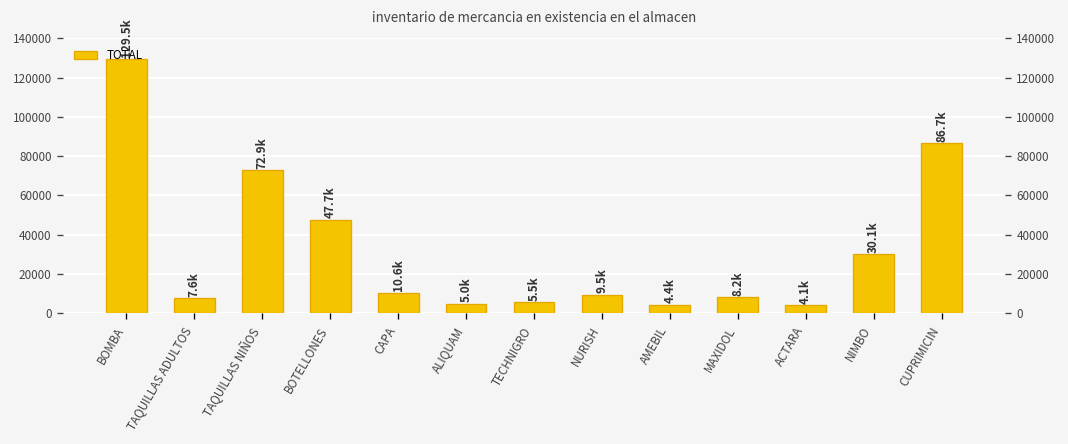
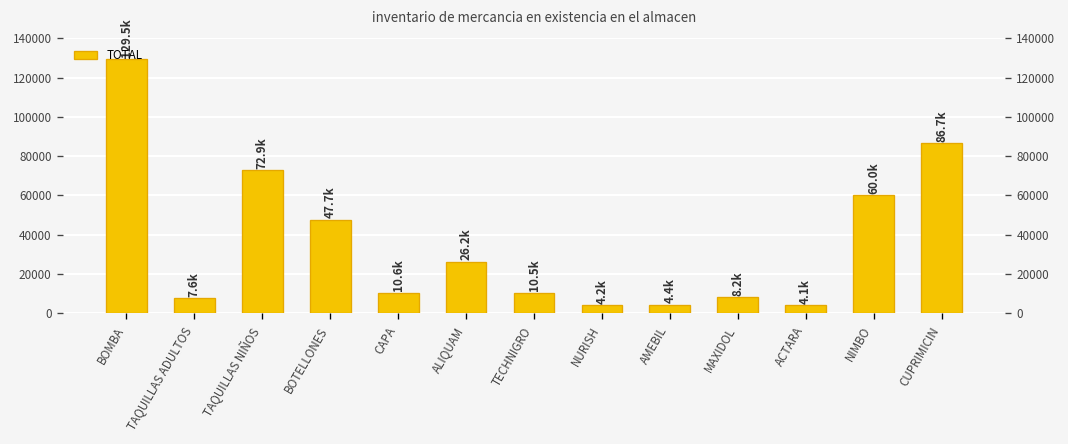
  {
    "BOMBA": "129.5k",
    "TAQUILLAS ADULTOS": "7.6k",
    "TAQUILLAS NIÑOS": "72.9k",
    "BOTELLONES": "47.7k",
    "CAPA": "10.6k",
-   "ALIQUAM": "5.0k",
-   "TECHNIGRO": "5.5k",
-   "NURISH": "9.5k",
+   "ALIQUAM": "26.2k",
+   "TECHNIGRO": "10.5k",
+   "NURISH": "4.2k",
    "AMEBIL": "4.4k",
    "MAXIDOL": "8.2k",
    "ACTARA": "4.1k",
-   "NIMBO": "30.1k",
+   "NIMBO": "60.0k",
    "CUPRIMICIN": "86.7k"
  }
